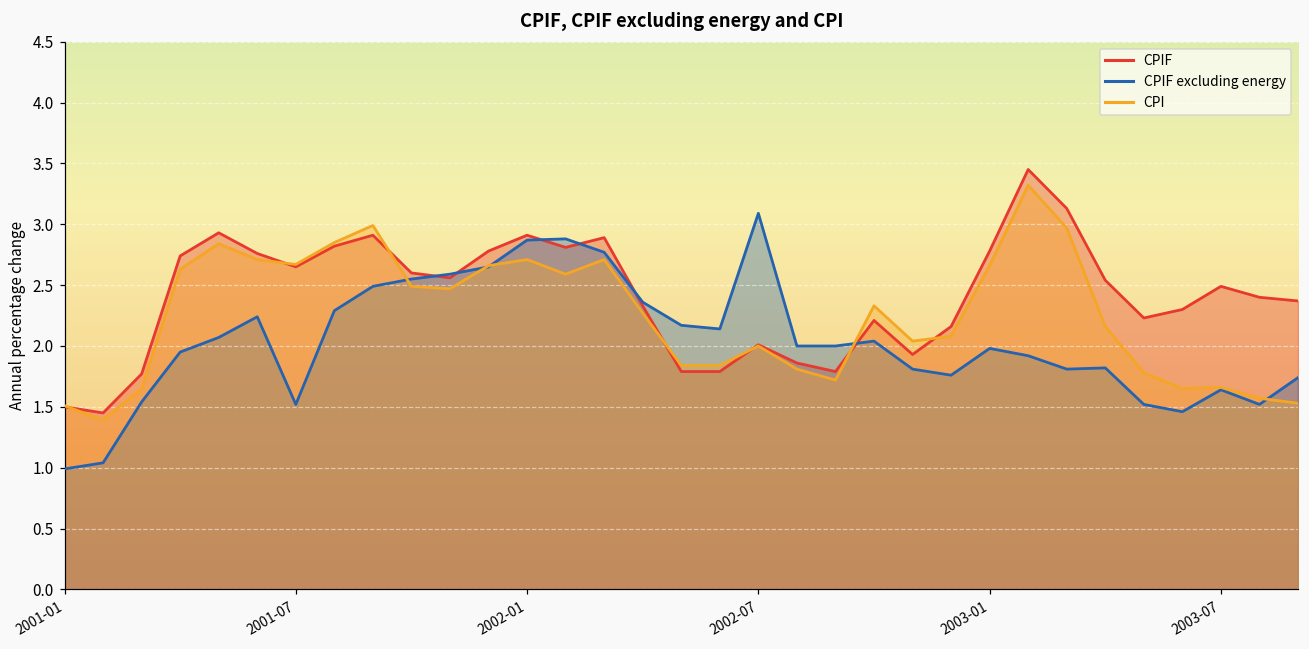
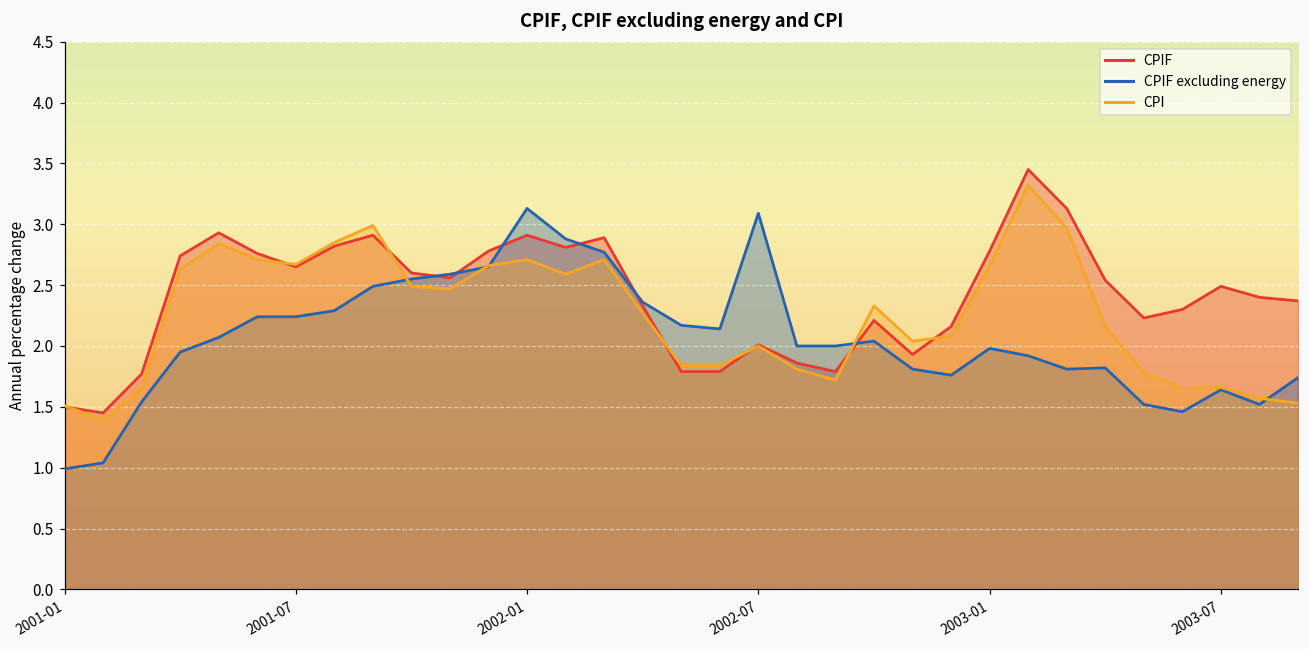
  {
    "CPIF excluding energy": {
      "2001-01": 0.99,
-     "2001-07": 1.52,
-     "2002-01": 2.87,
+     "2001-07": 2.24,
+     "2002-01": 3.13,
      "2002-07": 3.09,
      "2003-01": 1.98
    }
  }
